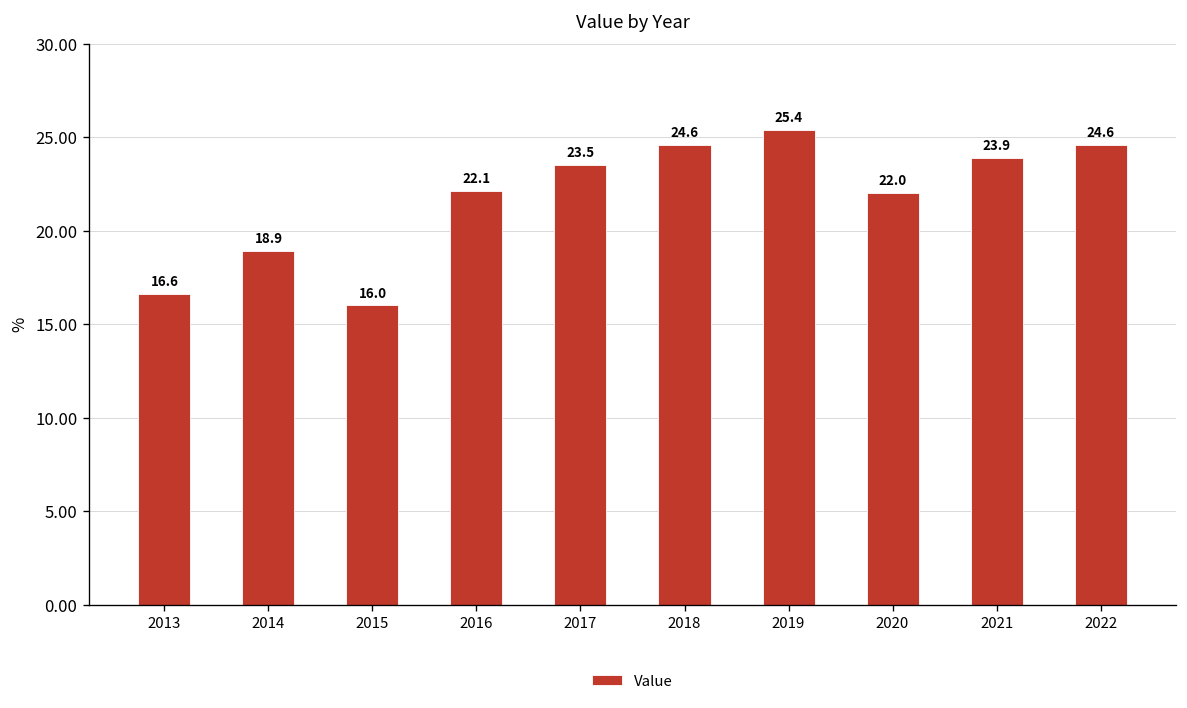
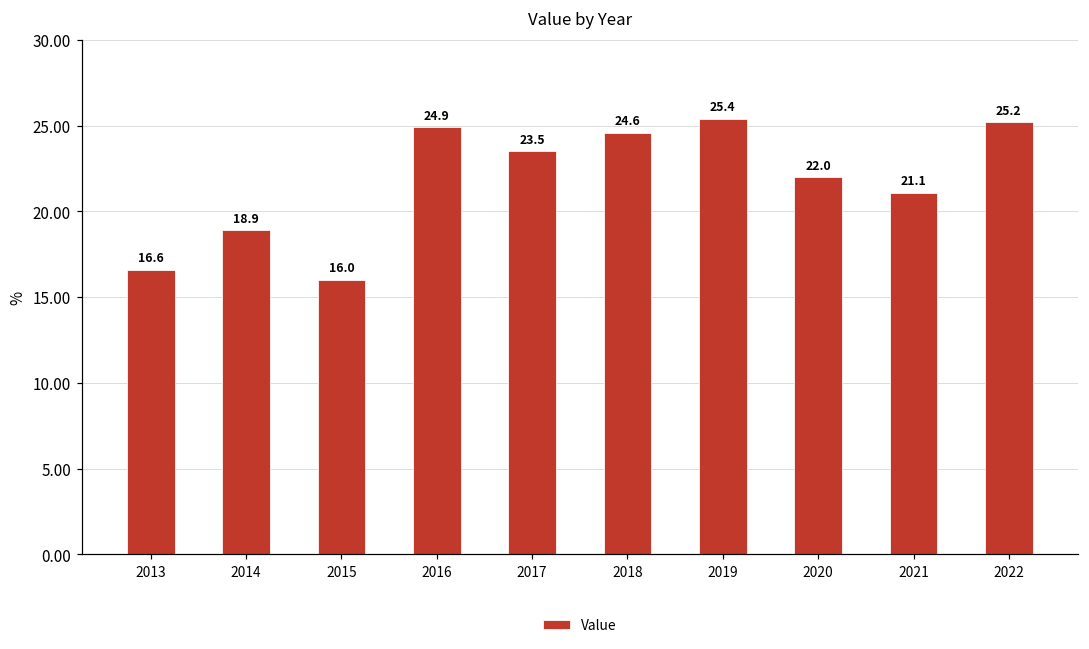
  {
    "2013": 16.6,
    "2014": 18.9,
    "2015": 16.0,
-   "2016": 22.1,
+   "2016": 24.9,
    "2017": 23.5,
    "2018": 24.6,
    "2019": 25.4,
    "2020": 22.0,
-   "2021": 23.9,
-   "2022": 24.6
+   "2021": 21.1,
+   "2022": 25.2
  }
